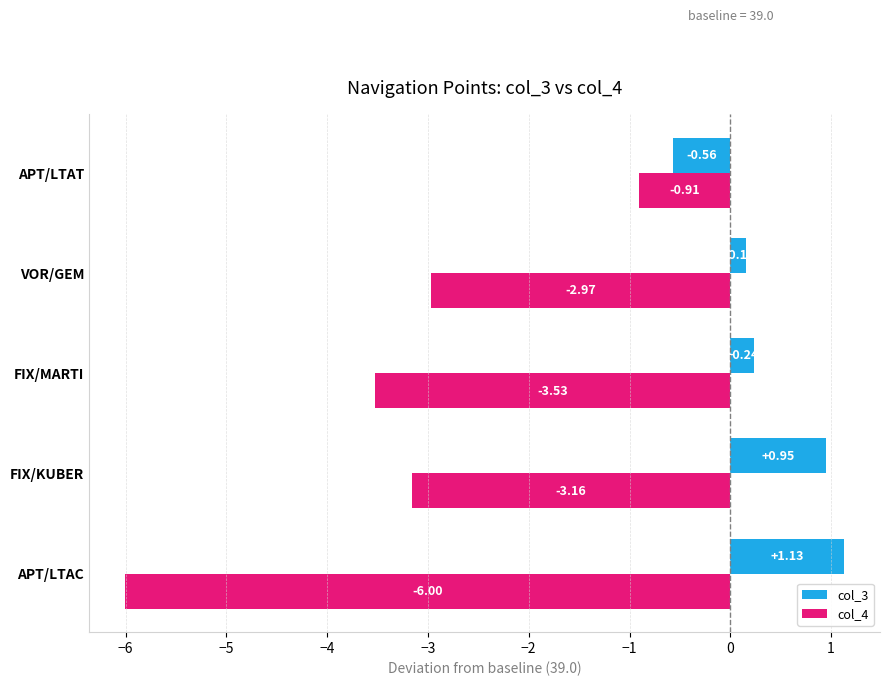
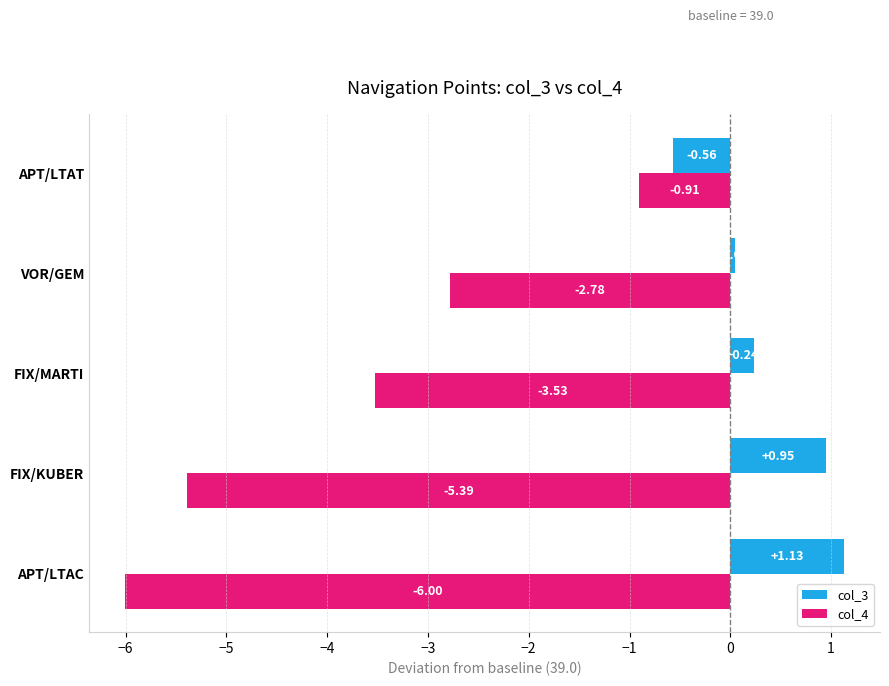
  {
    "col_3": {
-     "VOR/GEM": 0.16
+     "VOR/GEM": 0.04
    },
    "col_4": {
      "APT/LTAT": -0.91,
-     "VOR/GEM": -2.97,
+     "VOR/GEM": -2.78,
      "FIX/MARTI": -3.53,
-     "FIX/KUBER": -3.16,
+     "FIX/KUBER": -5.39,
      "APT/LTAC": -6.00
    }
  }
